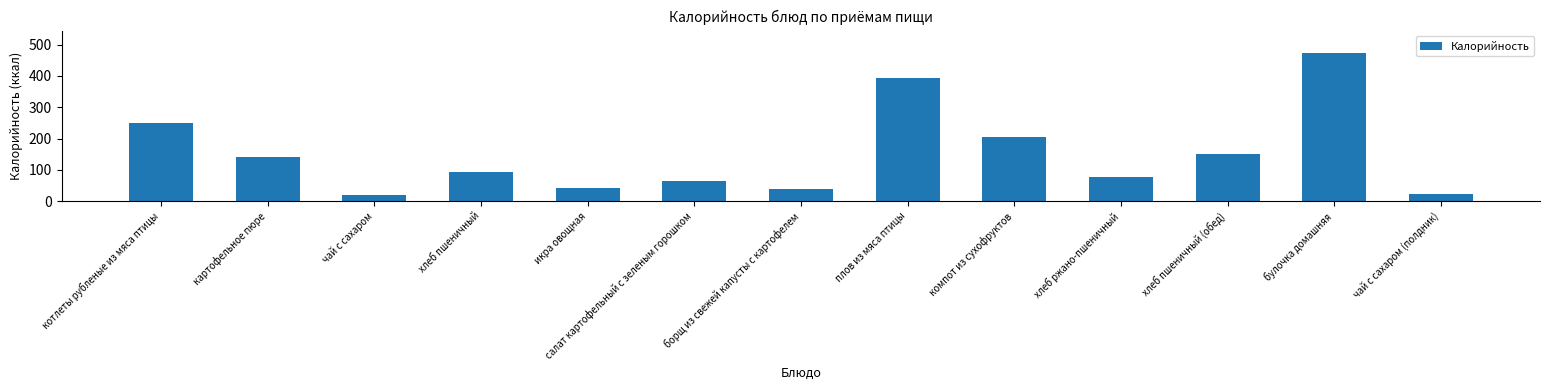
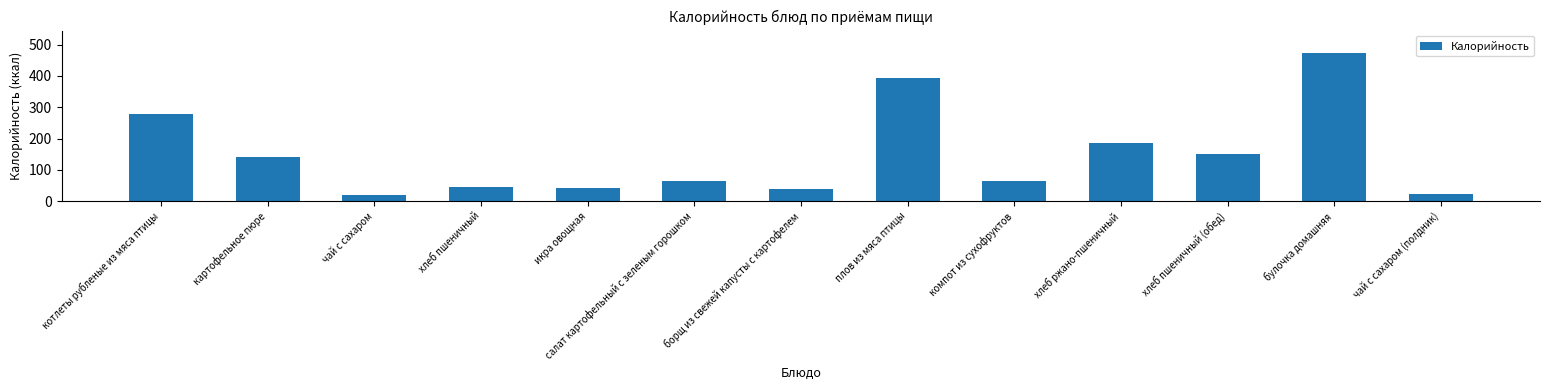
  {
-   "котлеты рубленые из мяса птицы": 250,
+   "котлеты рубленые из мяса птицы": 280,
    "картофельное пюре": 140,
    "чай с сахаром": 20,
-   "хлеб пшеничный": 90,
+   "хлеб пшеничный": 50,
    "икра овощная": 40,
    "салат картофельный с зеленым горошком": 70,
    "борщ из свежей капусты с картофелем": 40,
    "плов из мяса птицы": 390,
-   "компот из сухофруктов": 200,
-   "хлеб ржано-пшеничный": 80,
+   "компот из сухофруктов": 60,
+   "хлеб ржано-пшеничный": 190,
    "хлеб пшеничный (обед)": 150,
    "булочка домашняя": 470,
    "чай с сахаром (полдник)": 20
  }
